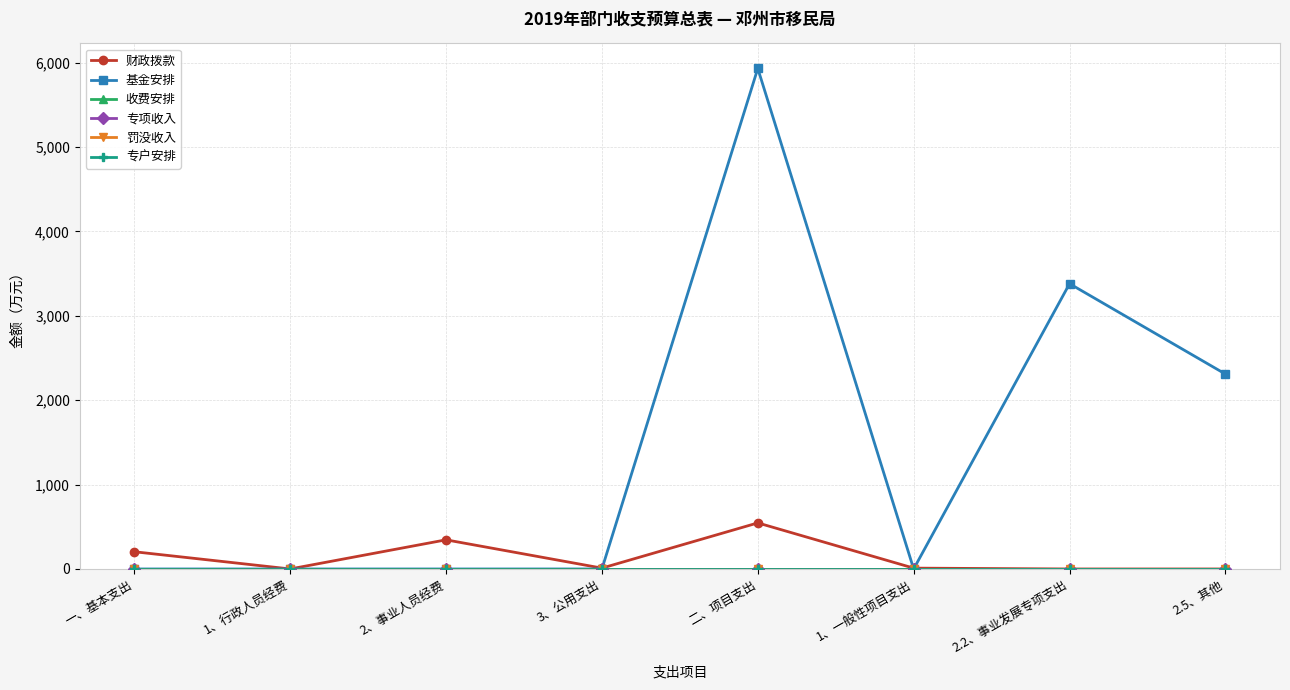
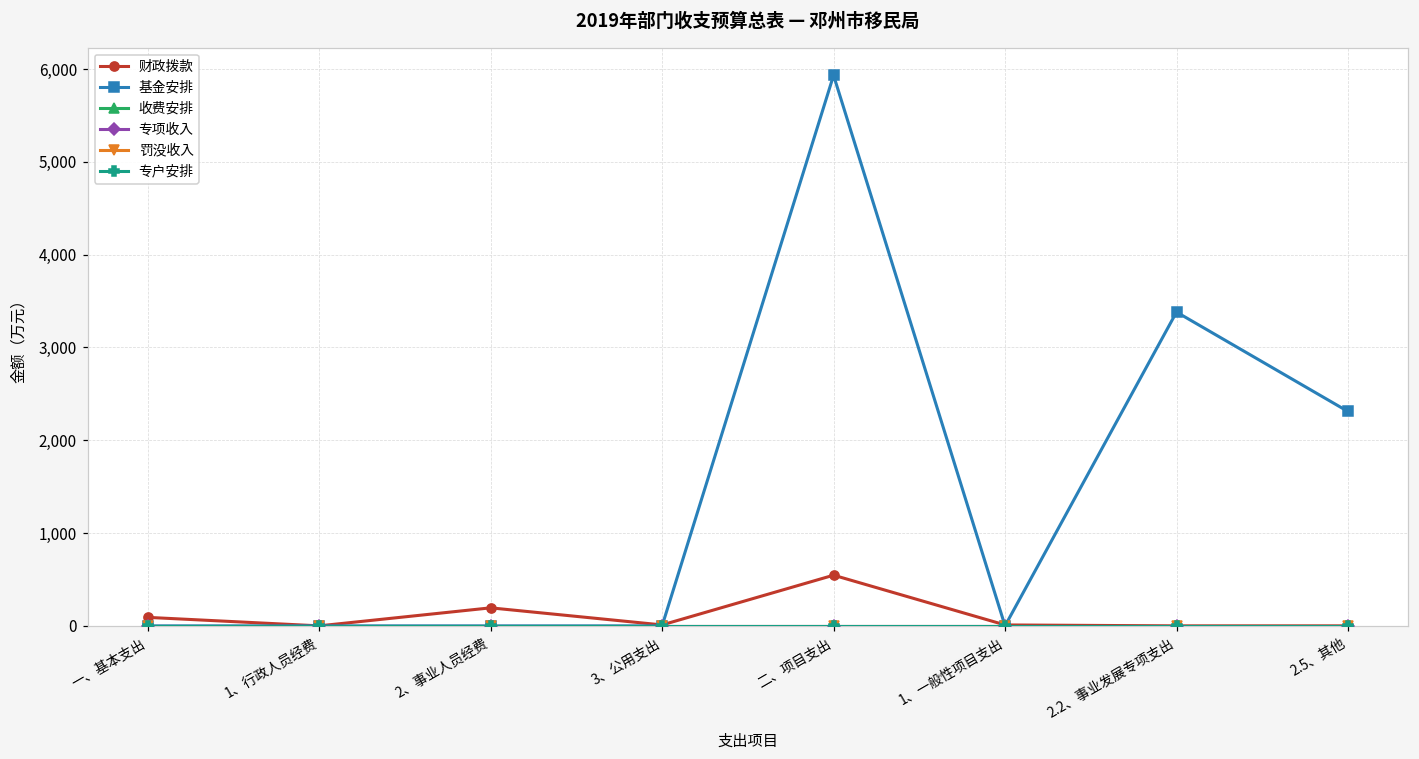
  {
    "财政拨款": {
-     "一、基本支出": "200",
-     "2、事业人员经费": "300",
+     "一、基本支出": "100",
+     "2、事业人员经费": "200",
      "二、项目支出": "500"
    },
    "基金安排": {
      "二、项目支出": "5,900",
      "2.2、事业发展专项支出": "3,400",
      "2.5、其他": "2,300"
    },
    "专户安排": {
      "二、项目支出": "0"
    }
  }
